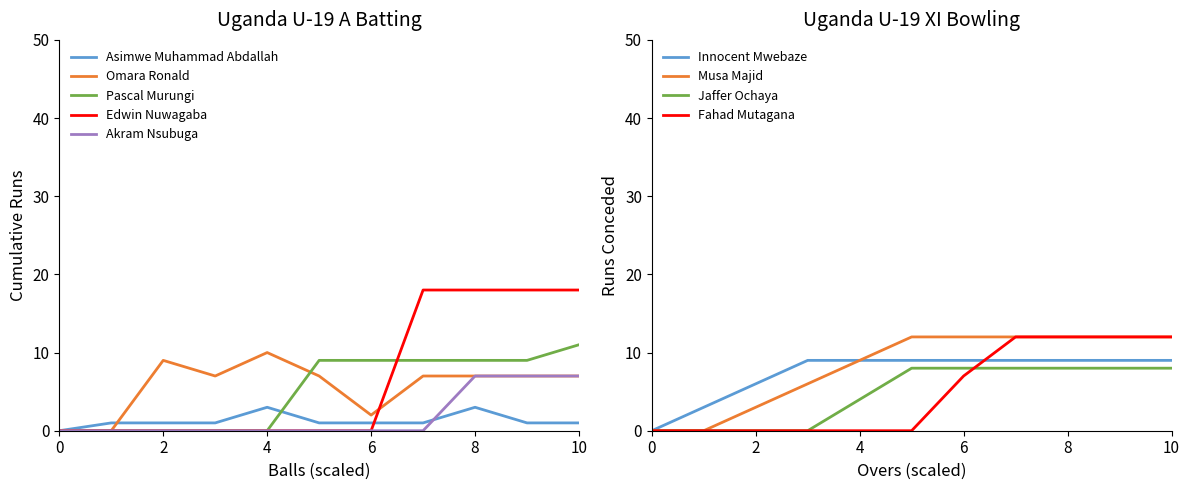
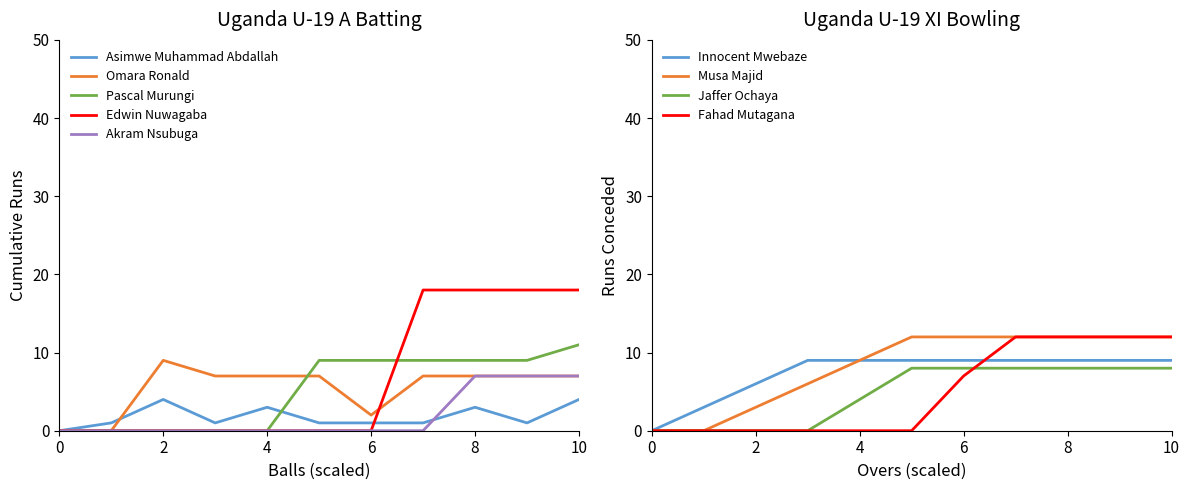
  {
    "Uganda U-19 A Batting": {
      "Asimwe Muhammad Abdallah": {
-       "2": 1,
+       "2": 4,
        "4": 3,
        "6": 1,
        "8": 3,
-       "10": 1
+       "10": 4
      },
      "Omara Ronald": {
        "2": 9,
-       "4": 10,
+       "4": 7,
        "6": 2
      },
      "Pascal Murungi": {
        "6": 9,
        "8": 9,
        "10": 11
      },
      "Edwin Nuwagaba": {
        "8": 18,
        "10": 18
      }
    },
    "Uganda U-19 XI Bowling": {
      "Innocent Mwebaze": {
        "2": 6,
        "6": 9,
        "8": 9,
        "10": 9
      },
      "Musa Majid": {
        "2": 3,
        "6": 12
      },
      "Jaffer Ochaya": {
        "4": 4,
        "6": 8,
        "8": 8,
        "10": 8
      },
      "Fahad Mutagana": {
        "4": 0,
        "6": 7
      }
    }
  }
